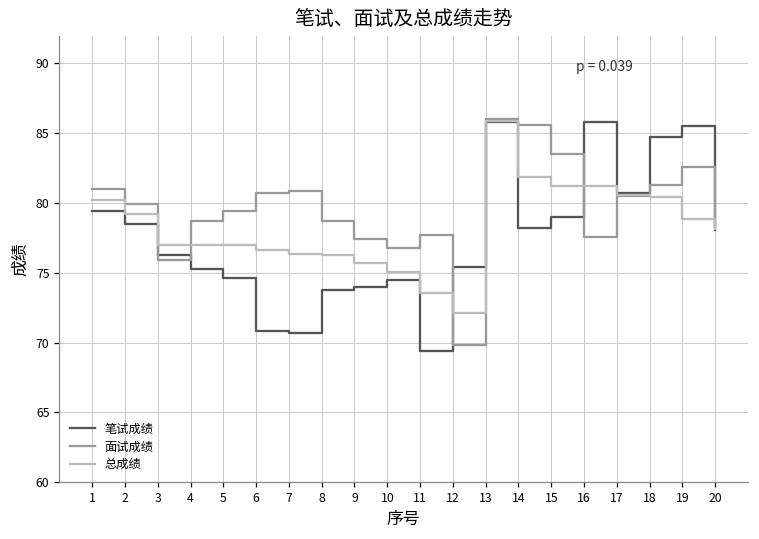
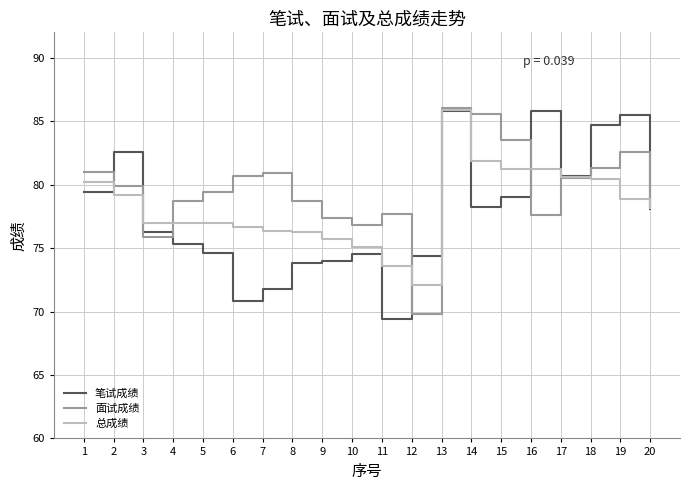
  {
    "笔试成绩": {
      "1": 79.4,
-     "2": 78.5,
+     "2": 82.6,
      "3": 76.3,
      "4": 75.3,
      "5": 74.6,
      "6": 70.8,
-     "7": 70.7,
+     "7": 71.8,
      "8": 73.8,
      "9": 74.0,
      "10": 74.5,
      "11": 69.4,
-     "12": 75.4,
+     "12": 74.4,
      "14": 78.2,
      "15": 79.0,
      "16": 85.8,
      "18": 84.7,
      "19": 85.5
    }
  }
